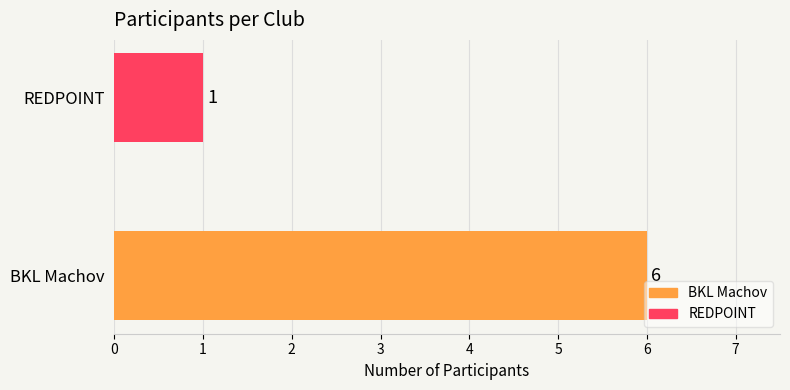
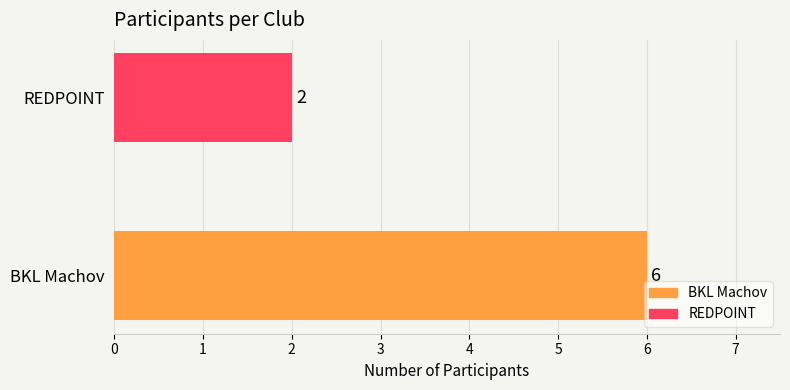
  {
-   "REDPOINT": 1
+   "REDPOINT": 2
  }
